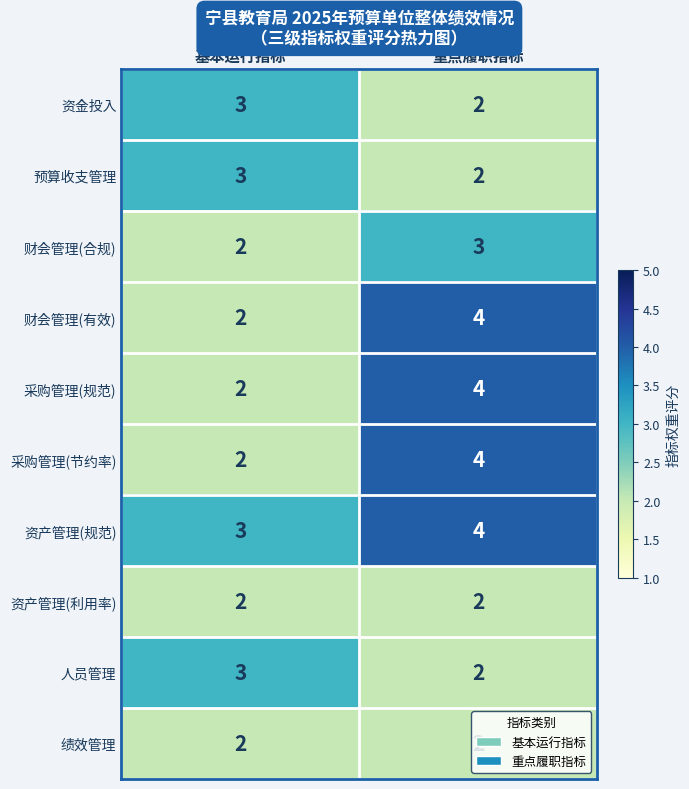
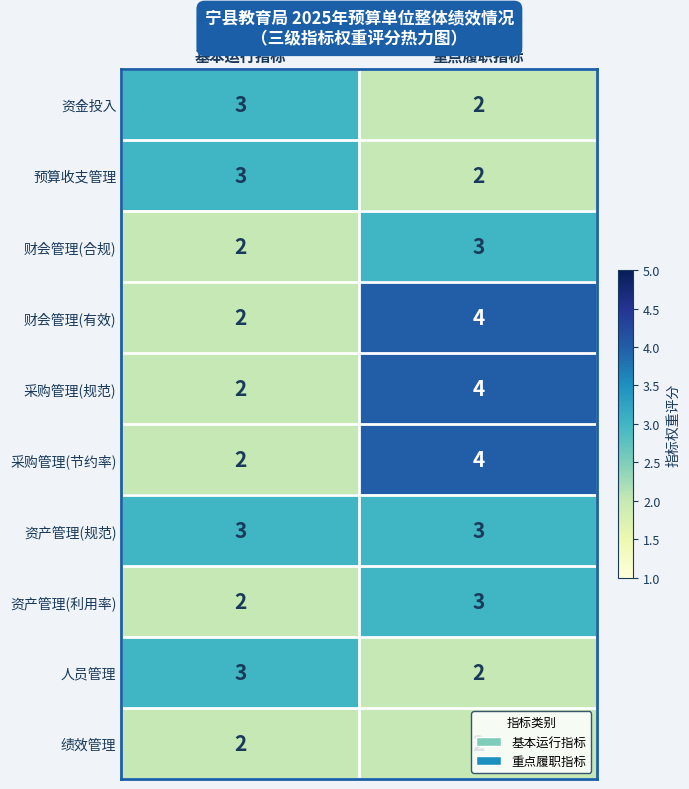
  {
    "资金投入": {
      "基本运行指标": 3,
      "重点履职指标": 2
    },
    "预算收支管理": {
      "基本运行指标": 3,
      "重点履职指标": 2
    },
    "财会管理(合规)": {
      "基本运行指标": 2,
      "重点履职指标": 3
    },
    "财会管理(有效)": {
      "基本运行指标": 2,
      "重点履职指标": 4
    },
    "采购管理(规范)": {
      "基本运行指标": 2,
      "重点履职指标": 4
    },
    "采购管理(节约率)": {
      "基本运行指标": 2,
      "重点履职指标": 4
    },
    "资产管理(规范)": {
      "基本运行指标": 3,
-     "重点履职指标": 4
+     "重点履职指标": 3
    },
    "资产管理(利用率)": {
      "基本运行指标": 2,
-     "重点履职指标": 2
+     "重点履职指标": 3
    },
    "人员管理": {
      "基本运行指标": 3,
      "重点履职指标": 2
    },
    "绩效管理": {
      "基本运行指标": 2
    }
  }
